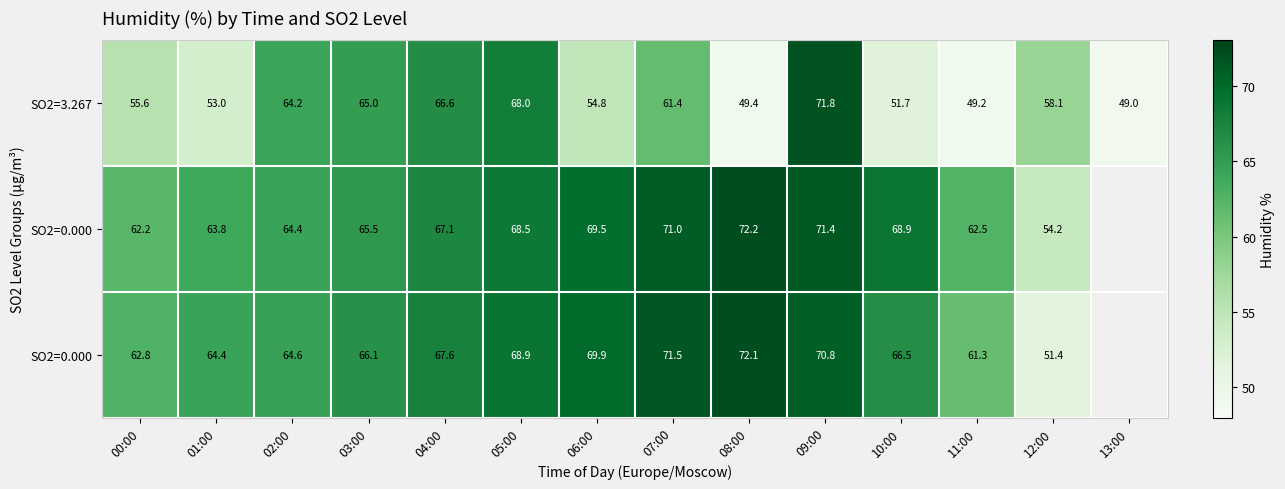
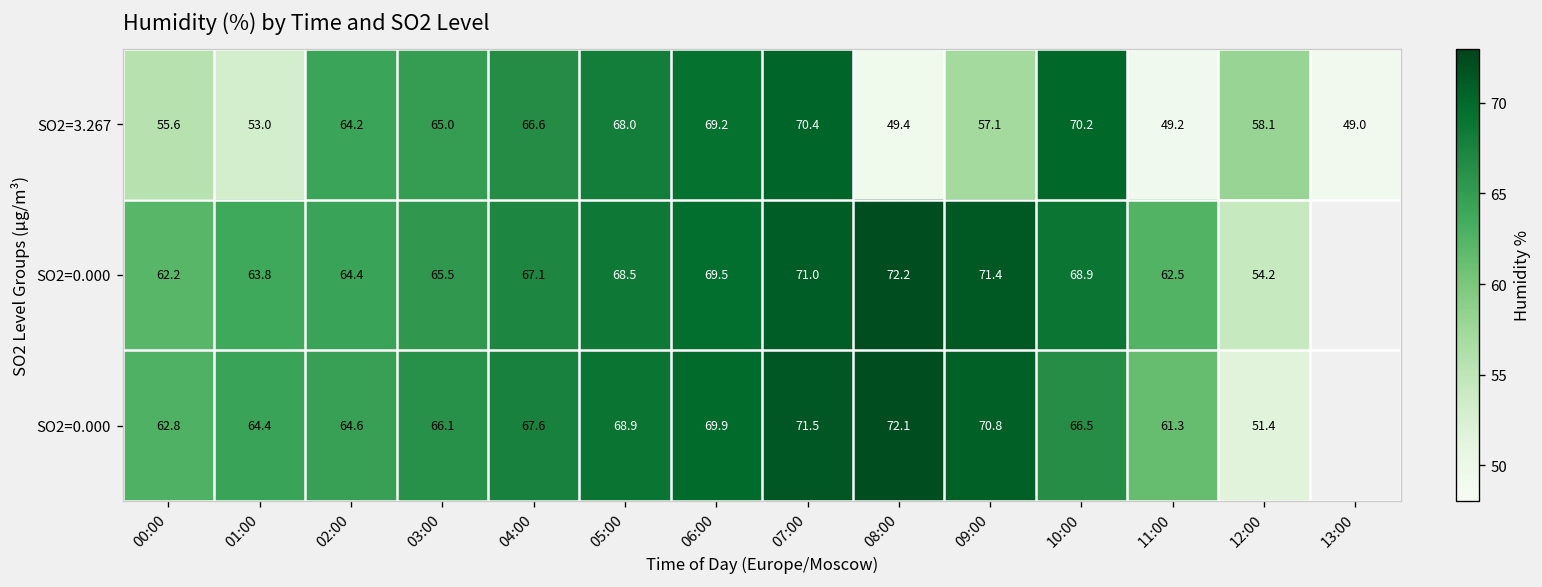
  {
    "SO2=3.267": {
      "00:00": 55.6,
      "01:00": 53.0,
      "02:00": 64.2,
      "03:00": 65.0,
      "04:00": 66.6,
      "05:00": 68.0,
-     "06:00": 54.8,
-     "07:00": 61.4,
+     "06:00": 69.2,
+     "07:00": 70.4,
      "08:00": 49.4,
-     "09:00": 71.8,
-     "10:00": 51.7,
+     "09:00": 57.1,
+     "10:00": 70.2,
      "11:00": 49.2,
      "12:00": 58.1,
      "13:00": 49.0
    }
  }
